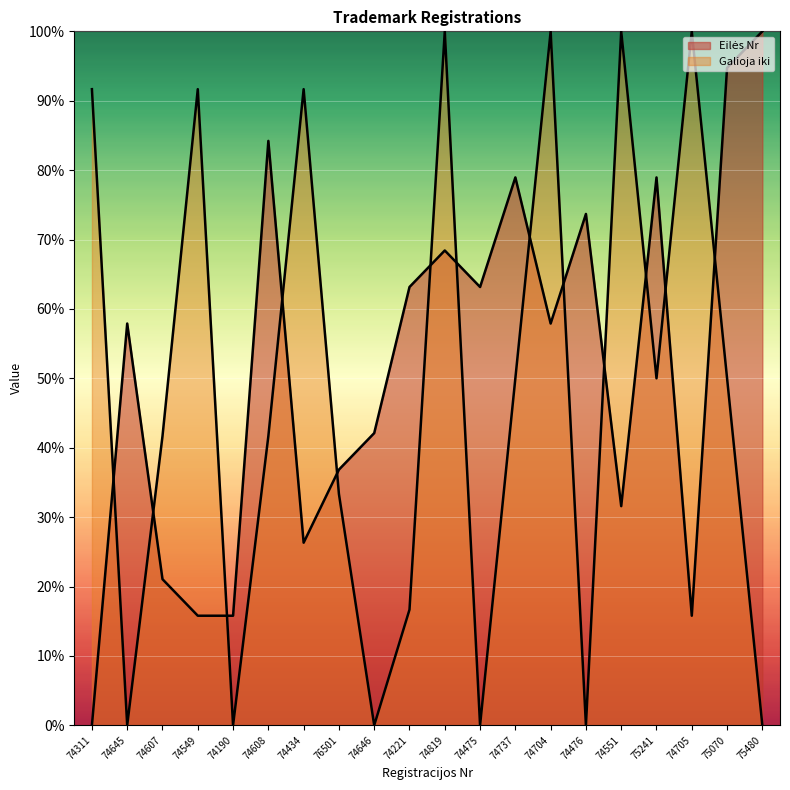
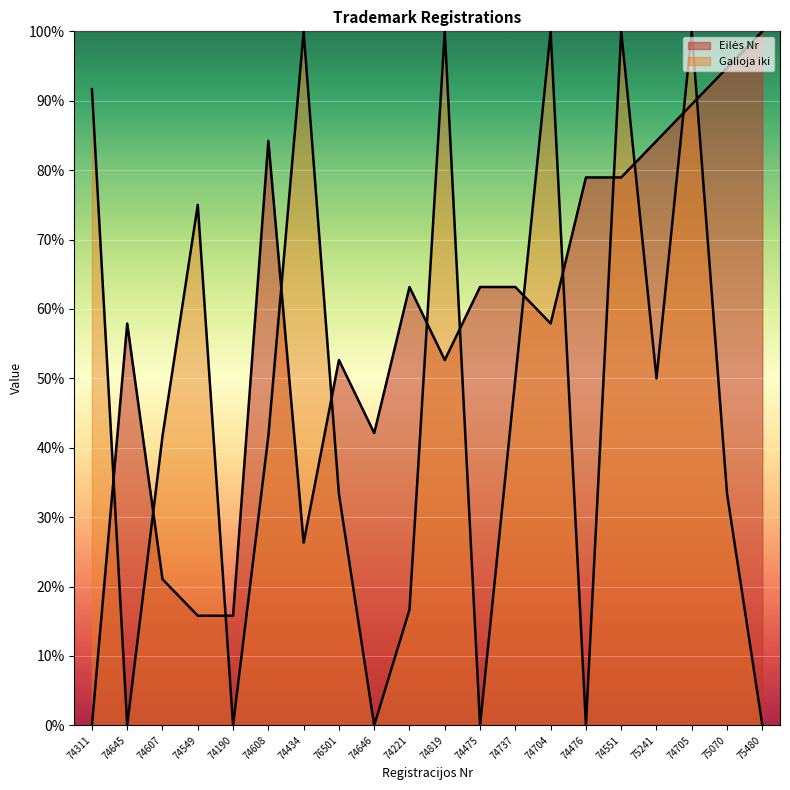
  {
    "Eilės Nr": {
      "74311": "0%",
      "74645": "58%",
      "74607": "21%",
      "74549": "16%",
      "74190": "16%",
      "74608": "84%",
      "74434": "26%",
-     "76501": "37%",
+     "76501": "53%",
      "74646": "42%",
      "74221": "63%",
-     "74819": "68%",
+     "74819": "53%",
      "74475": "63%",
-     "74737": "79%",
+     "74737": "63%",
      "74704": "58%",
-     "74476": "74%",
-     "74551": "32%",
-     "75241": "79%",
-     "74705": "16%",
+     "74476": "79%",
+     "74551": "79%",
+     "75241": "84%",
+     "74705": "89%",
      "75480": "100%"
    },
    "Galioja iki": {
      "74311": "92%",
      "74645": "0%",
      "74607": "42%",
-     "74549": "92%",
+     "74549": "75%",
      "74190": "0%",
      "74608": "42%",
-     "74434": "92%",
+     "74434": "100%",
      "76501": "33%",
      "74646": "0%",
      "74221": "17%",
      "74819": "100%",
      "74475": "0%",
      "74737": "50%",
      "74704": "100%",
      "74476": "0%",
      "74551": "100%",
      "75241": "50%",
      "74705": "100%",
-     "75070": "50%",
+     "75070": "33%",
      "75480": "0%"
    }
  }
